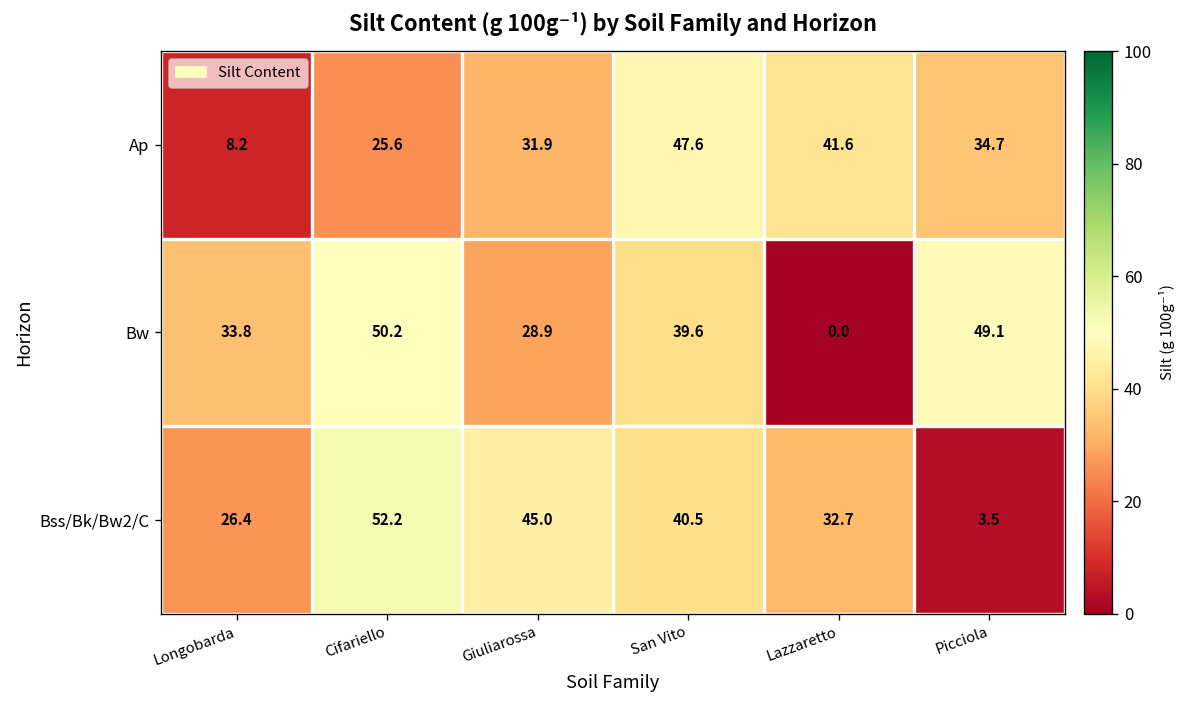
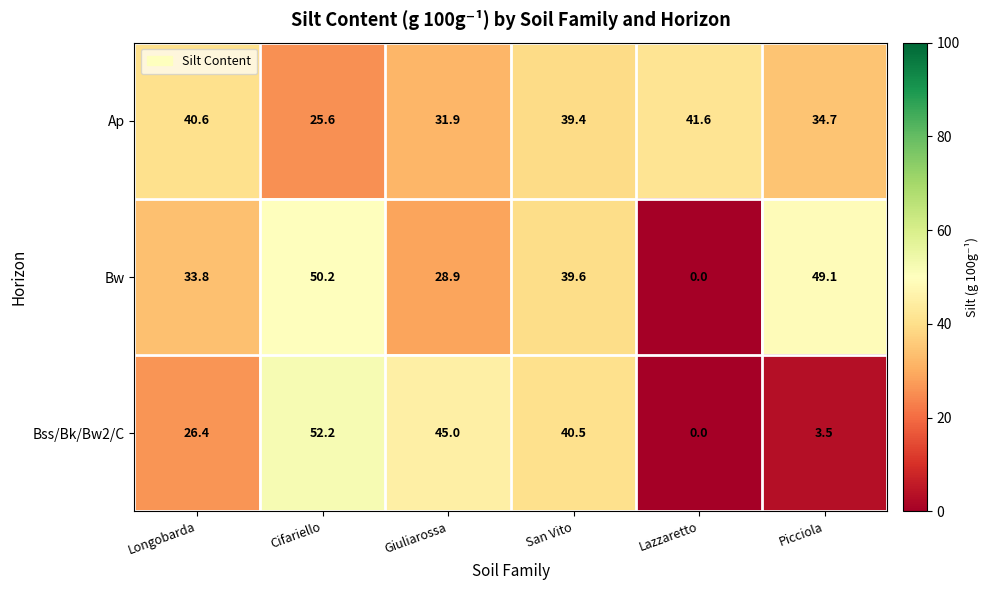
  {
    "Ap": {
-     "Longobarda": 8.2,
+     "Longobarda": 40.6,
      "Cifariello": 25.6,
      "Giuliarossa": 31.9,
-     "San Vito": 47.6,
+     "San Vito": 39.4,
      "Lazzaretto": 41.6,
      "Picciola": 34.7
    },
    "Bw": {
      "Longobarda": 33.8,
      "Cifariello": 50.2,
      "Giuliarossa": 28.9,
      "San Vito": 39.6,
      "Lazzaretto": 0.0,
      "Picciola": 49.1
    },
    "Bss/Bk/Bw2/C": {
      "Longobarda": 26.4,
      "Cifariello": 52.2,
      "Giuliarossa": 45.0,
      "San Vito": 40.5,
-     "Lazzaretto": 32.7,
+     "Lazzaretto": 0.0,
      "Picciola": 3.5
    }
  }
